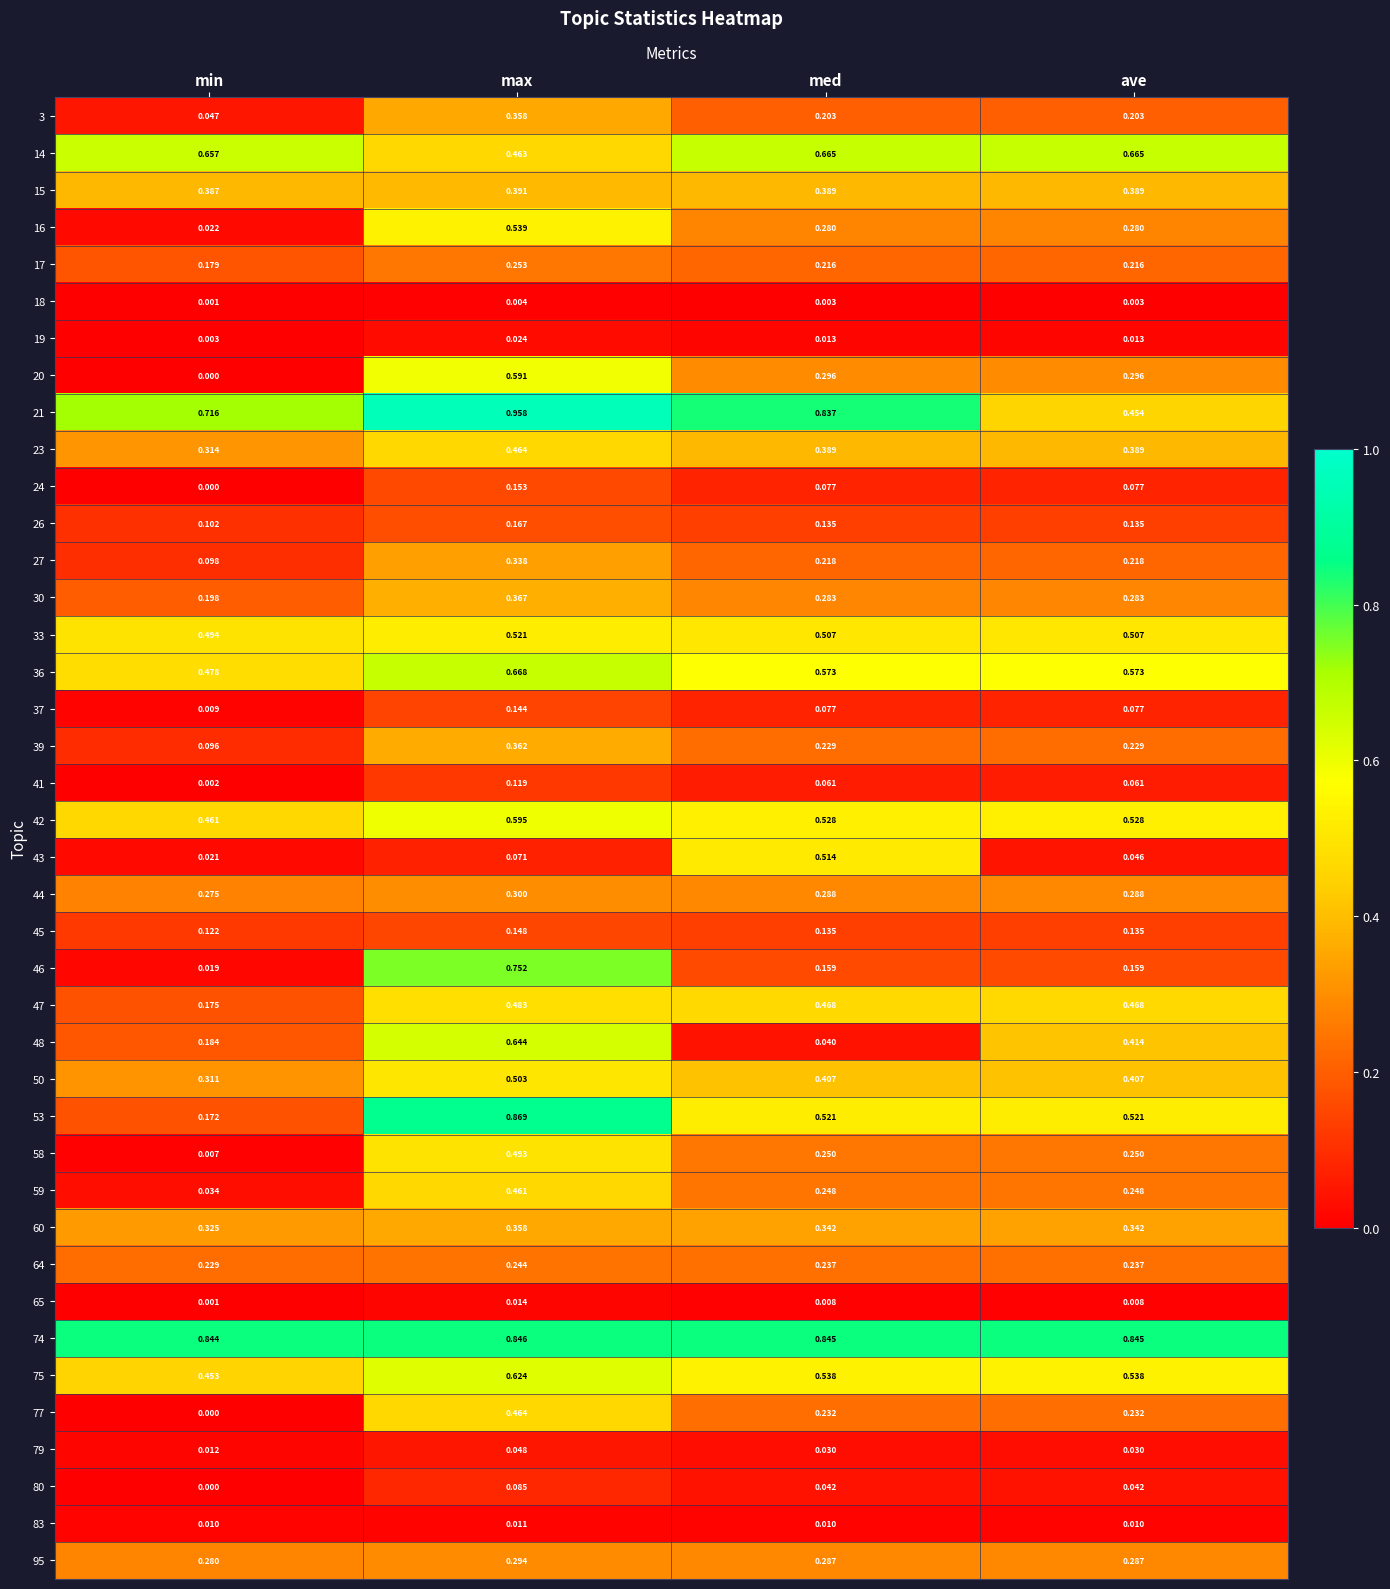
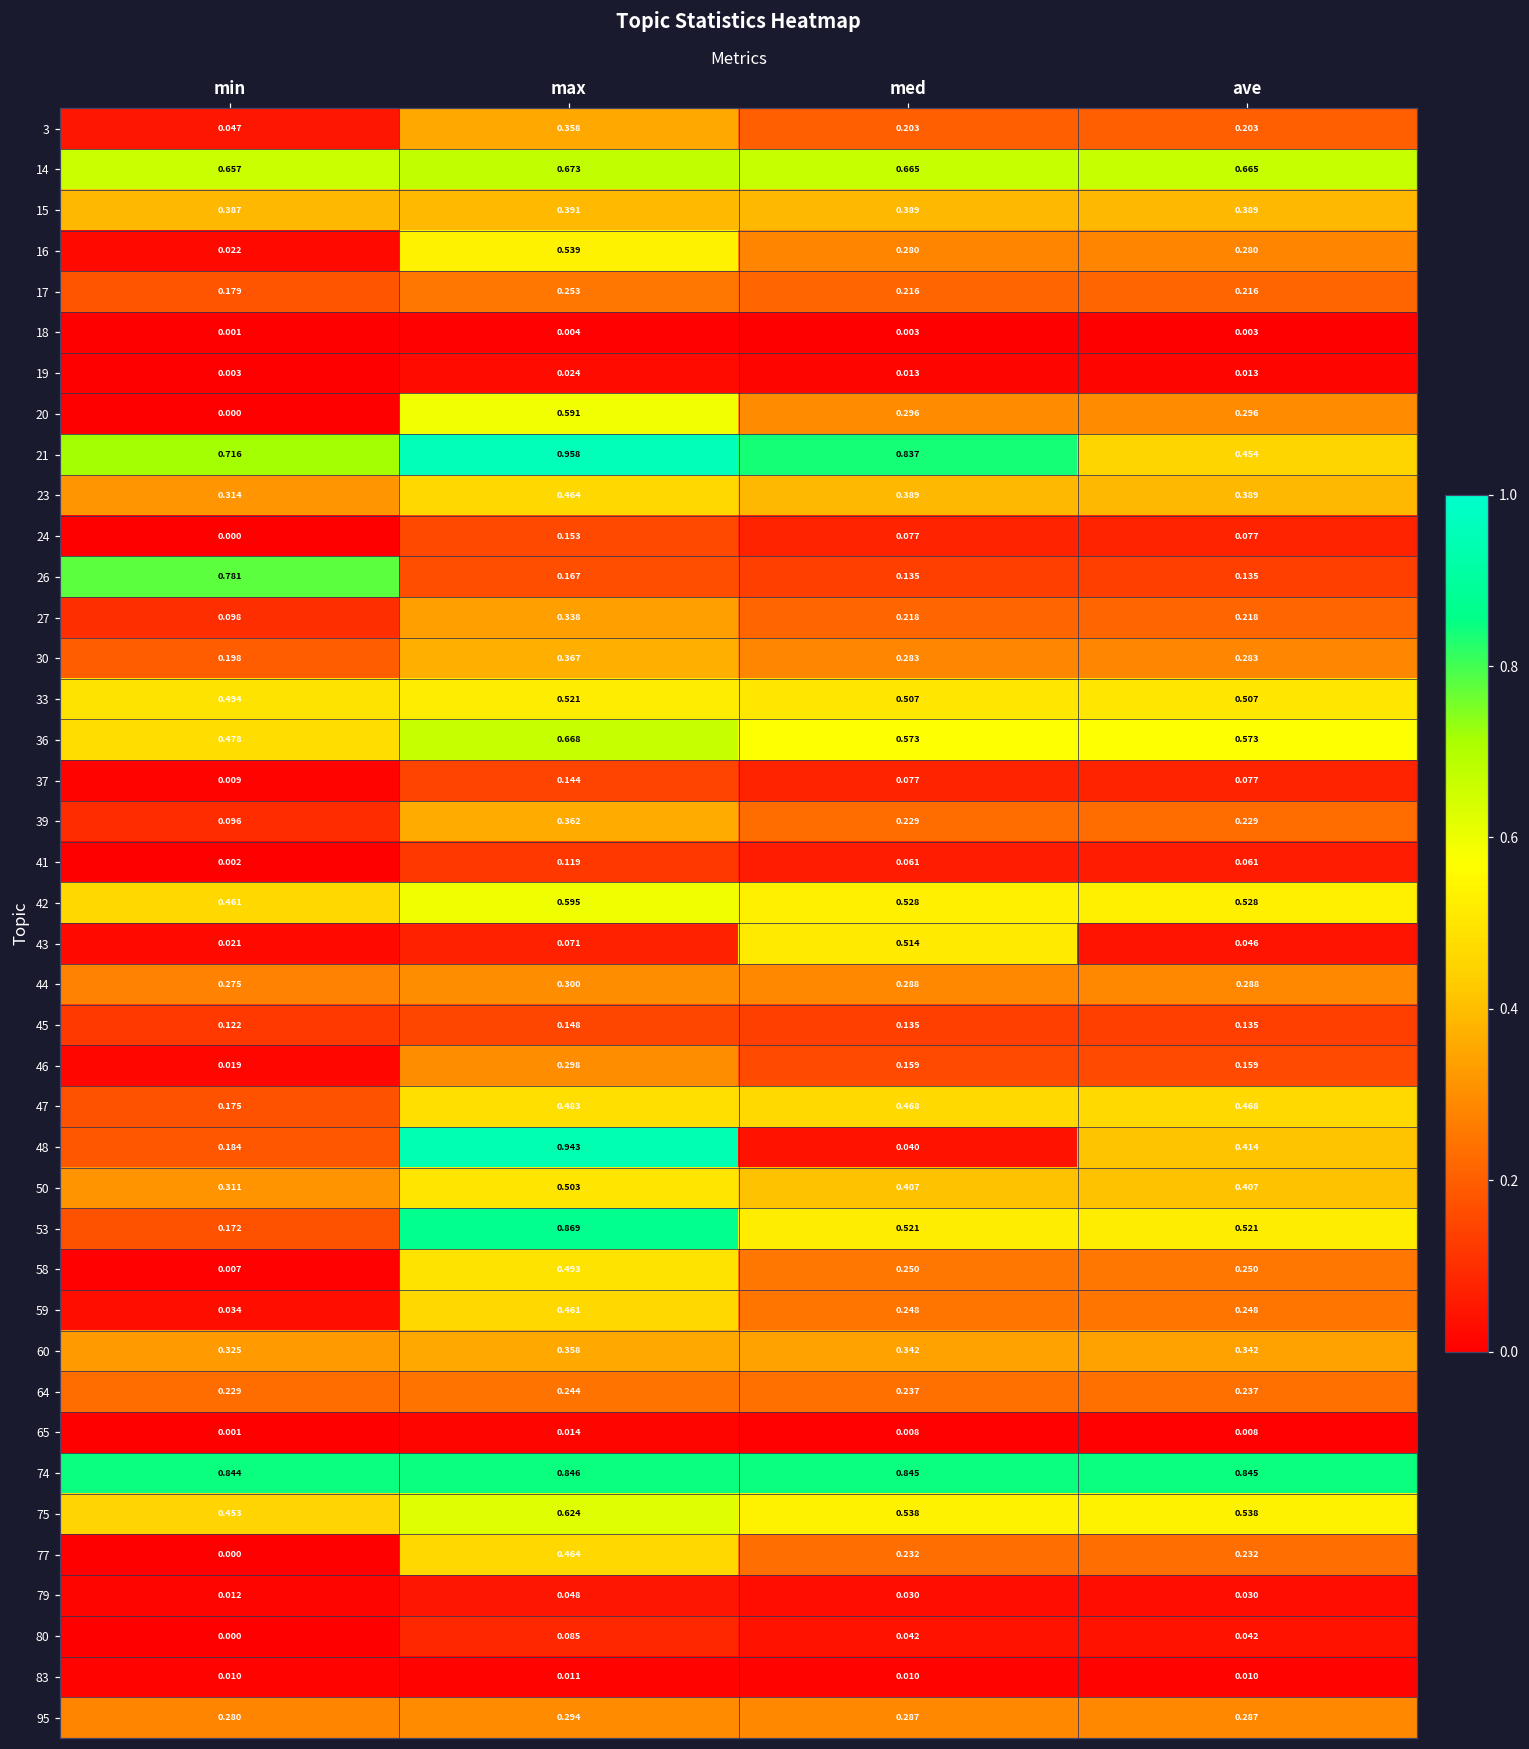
  {
    "3": {
      "min": 0.047,
      "max": 0.358,
      "med": 0.203,
      "ave": 0.203
    },
    "14": {
      "min": 0.657,
-     "max": 0.463,
+     "max": 0.673,
      "med": 0.665,
      "ave": 0.665
    },
    "15": {
      "min": 0.387,
      "max": 0.391,
      "med": 0.389,
      "ave": 0.389
    },
    "16": {
      "min": 0.022,
      "max": 0.539,
      "med": 0.280,
      "ave": 0.280
    },
    "17": {
      "min": 0.179,
      "max": 0.253,
      "med": 0.216,
      "ave": 0.216
    },
    "18": {
      "min": 0.001,
      "max": 0.004,
      "med": 0.003,
      "ave": 0.003
    },
    "19": {
      "min": 0.003,
      "max": 0.024,
      "med": 0.013,
      "ave": 0.013
    },
    "20": {
      "min": 0.000,
      "max": 0.591,
      "med": 0.296,
      "ave": 0.296
    },
    "21": {
      "min": 0.716,
      "max": 0.958,
      "med": 0.837,
      "ave": 0.454
    },
    "23": {
      "min": 0.314,
      "max": 0.464,
      "med": 0.389,
      "ave": 0.389
    },
    "24": {
      "min": 0.000,
      "max": 0.153,
      "med": 0.077,
      "ave": 0.077
    },
    "26": {
-     "min": 0.102,
+     "min": 0.781,
      "max": 0.167,
      "med": 0.135,
      "ave": 0.135
    },
    "27": {
      "min": 0.098,
      "max": 0.338,
      "med": 0.218,
      "ave": 0.218
    },
    "30": {
      "min": 0.198,
      "max": 0.367,
      "med": 0.283,
      "ave": 0.283
    },
    "33": {
      "min": 0.494,
      "max": 0.521,
      "med": 0.507,
      "ave": 0.507
    },
    "36": {
      "min": 0.478,
      "max": 0.668,
      "med": 0.573,
      "ave": 0.573
    },
    "37": {
      "min": 0.009,
      "max": 0.144,
      "med": 0.077,
      "ave": 0.077
    },
    "39": {
      "min": 0.096,
      "max": 0.362,
      "med": 0.229,
      "ave": 0.229
    },
    "41": {
      "min": 0.002,
      "max": 0.119,
      "med": 0.061,
      "ave": 0.061
    },
    "42": {
      "min": 0.461,
      "max": 0.595,
      "med": 0.528,
      "ave": 0.528
    },
    "43": {
      "min": 0.021,
      "max": 0.071,
      "med": 0.514,
      "ave": 0.046
    },
    "44": {
      "min": 0.275,
      "max": 0.300,
      "med": 0.288,
      "ave": 0.288
    },
    "45": {
      "min": 0.122,
      "max": 0.148,
      "med": 0.135,
      "ave": 0.135
    },
    "46": {
      "min": 0.019,
-     "max": 0.752,
+     "max": 0.298,
      "med": 0.159,
      "ave": 0.159
    },
    "47": {
      "min": 0.175,
      "max": 0.483,
      "med": 0.468,
      "ave": 0.468
    },
    "48": {
      "min": 0.184,
-     "max": 0.644,
+     "max": 0.943,
      "med": 0.040,
      "ave": 0.414
    },
    "50": {
      "min": 0.311,
      "max": 0.503,
      "med": 0.407,
      "ave": 0.407
    },
    "53": {
      "min": 0.172,
      "max": 0.869,
      "med": 0.521,
      "ave": 0.521
    },
    "58": {
      "min": 0.007,
      "max": 0.493,
      "med": 0.250,
      "ave": 0.250
    },
    "59": {
      "min": 0.034,
      "max": 0.461,
      "med": 0.248,
      "ave": 0.248
    },
    "60": {
      "min": 0.325,
      "max": 0.358,
      "med": 0.342,
      "ave": 0.342
    },
    "64": {
      "min": 0.229,
      "max": 0.244,
      "med": 0.237,
      "ave": 0.237
    },
    "65": {
      "min": 0.001,
      "max": 0.014,
      "med": 0.008,
      "ave": 0.008
    },
    "74": {
      "min": 0.844,
      "max": 0.846,
      "med": 0.845,
      "ave": 0.845
    },
    "75": {
      "min": 0.453,
      "max": 0.624,
      "med": 0.538,
      "ave": 0.538
    },
    "77": {
      "min": 0.000,
      "max": 0.464,
      "med": 0.232,
      "ave": 0.232
    },
    "79": {
      "min": 0.012,
      "max": 0.048,
      "med": 0.030,
      "ave": 0.030
    },
    "80": {
      "min": 0.000,
      "max": 0.085,
      "med": 0.042,
      "ave": 0.042
    },
    "83": {
      "min": 0.010,
      "max": 0.011,
      "med": 0.010,
      "ave": 0.010
    },
    "95": {
      "min": 0.280,
      "max": 0.294,
      "med": 0.287,
      "ave": 0.287
    }
  }
